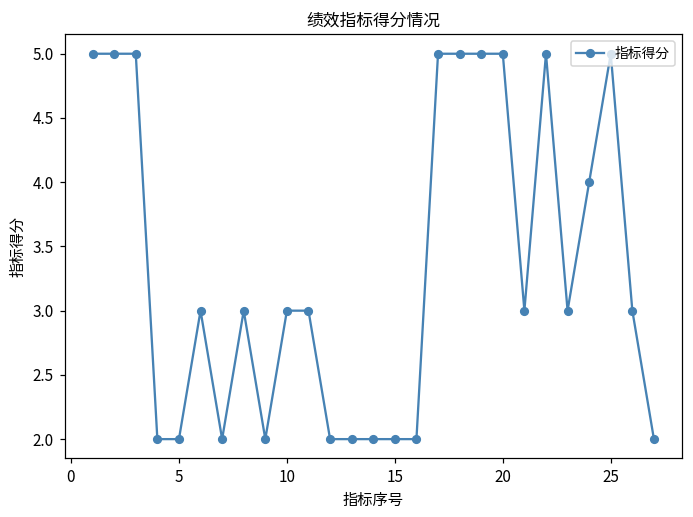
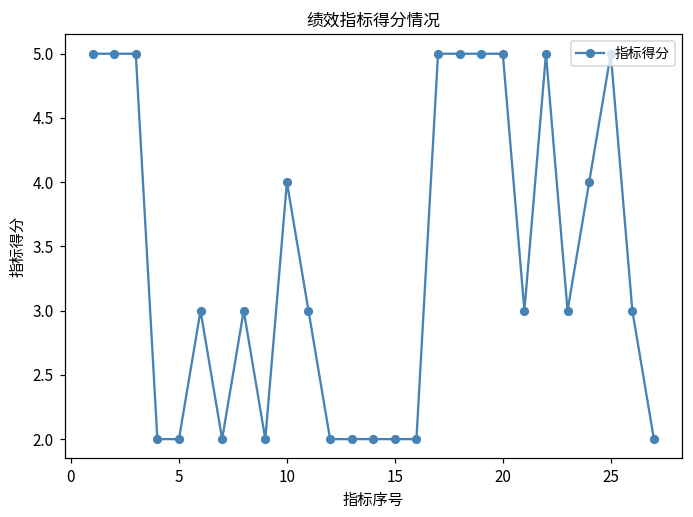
  {
    "5": 2,
-   "10": 3,
+   "10": 4,
    "15": 2,
    "20": 5
  }
